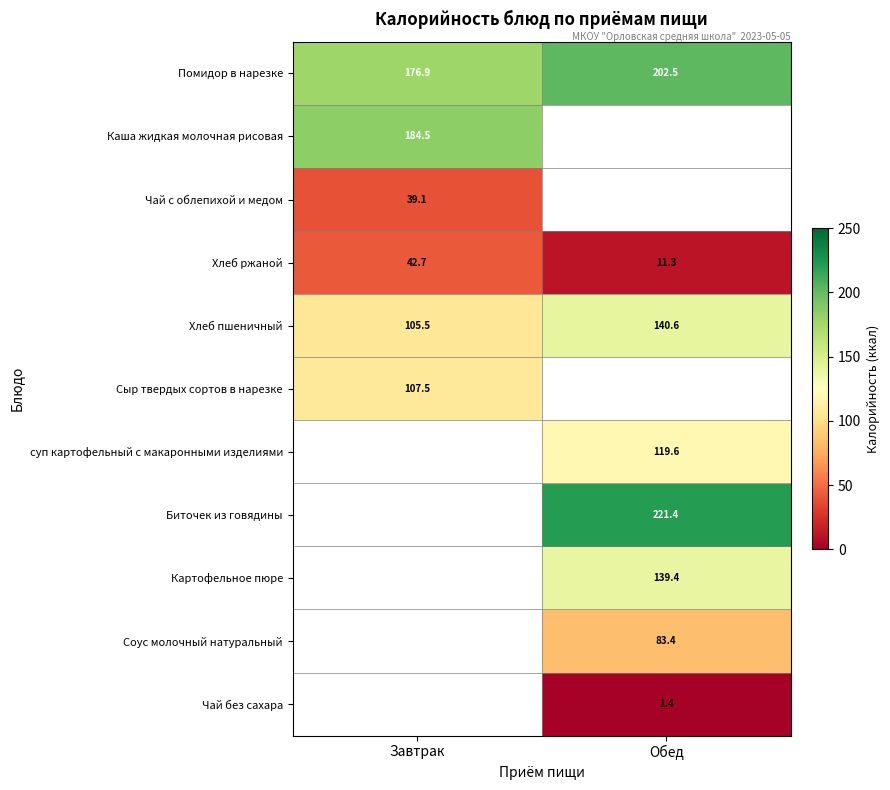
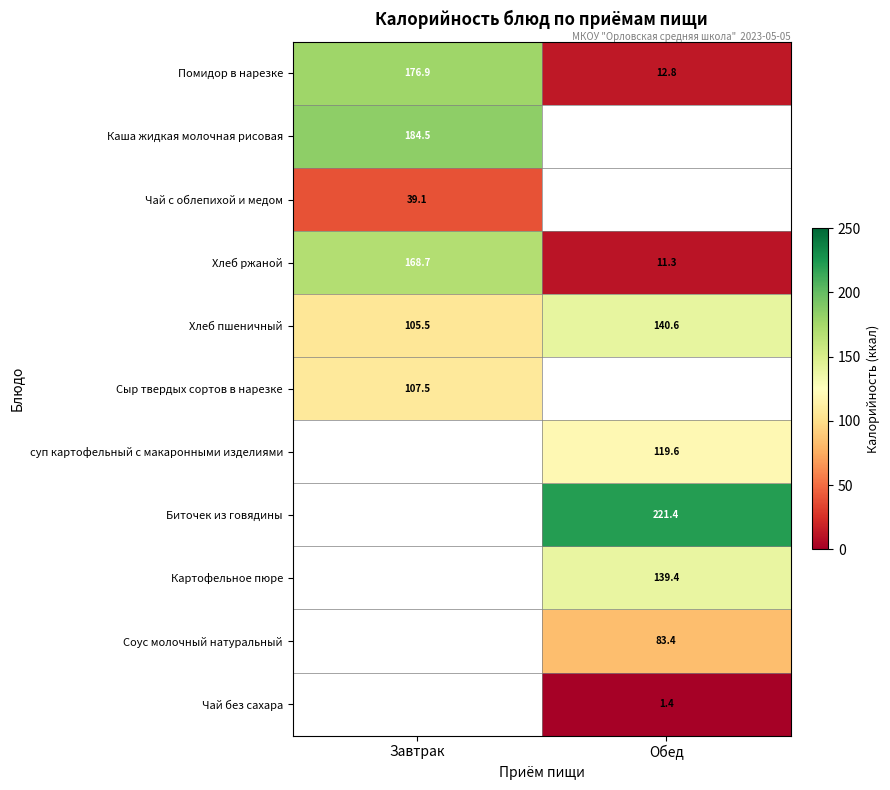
  {
    "Помидор в нарезке": {
      "Завтрак": 176.9,
-     "Обед": 202.5
+     "Обед": 12.8
    },
    "Каша жидкая молочная рисовая": {
      "Завтрак": 184.5
    },
    "Чай с облепихой и медом": {
      "Завтрак": 39.1
    },
    "Хлеб ржаной": {
-     "Завтрак": 42.7,
+     "Завтрак": 168.7,
      "Обед": 11.3
    },
    "Хлеб пшеничный": {
      "Завтрак": 105.5,
      "Обед": 140.6
    },
    "Сыр твердых сортов в нарезке": {
      "Завтрак": 107.5
    },
    "суп картофельный с макаронными изделиями": {
      "Обед": 119.6
    },
    "Биточек из говядины": {
      "Обед": 221.4
    },
    "Картофельное пюре": {
      "Обед": 139.4
    },
    "Соус молочный натуральный": {
      "Обед": 83.4
    },
    "Чай без сахара": {
      "Обед": 1.4
    }
  }
